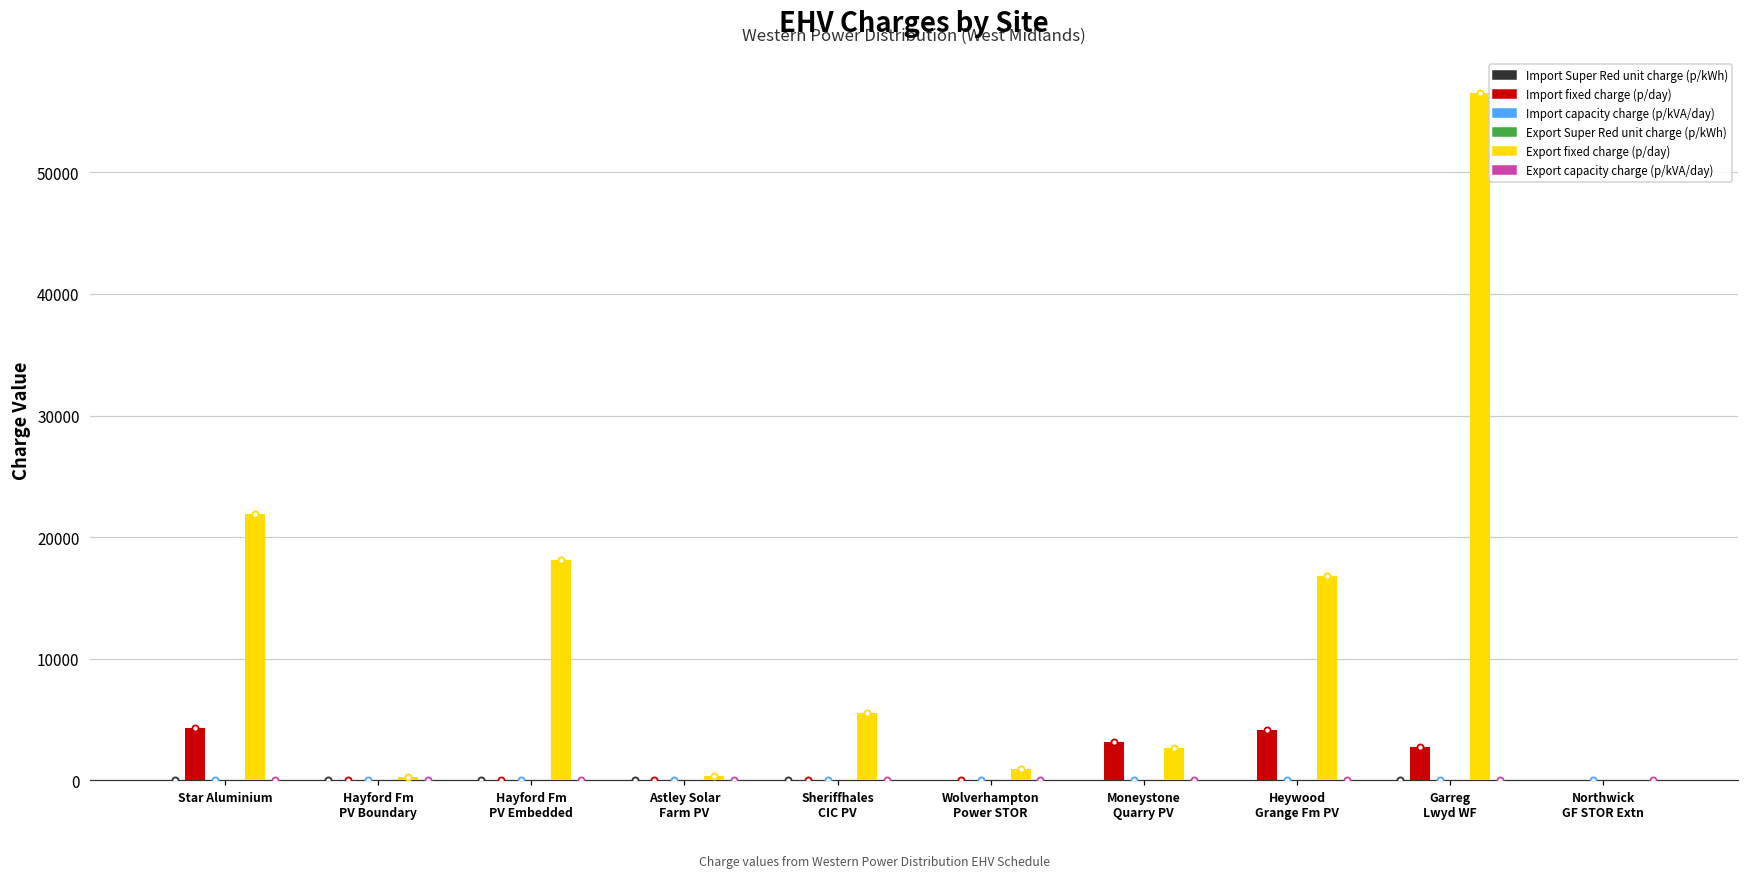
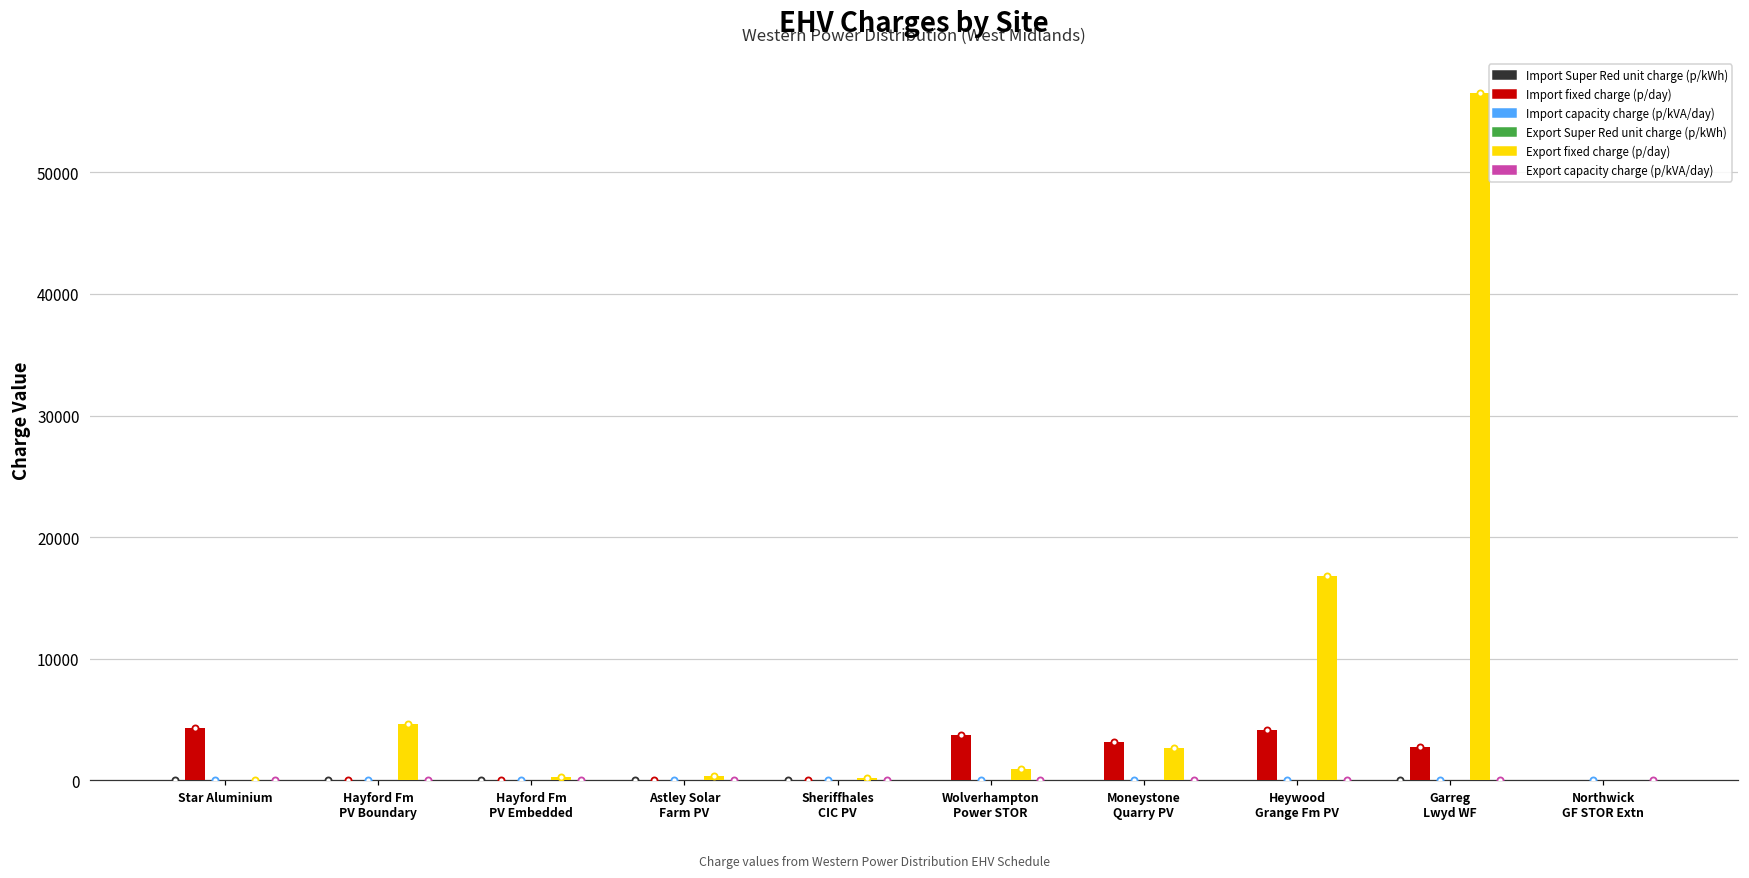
  {
    "Import Super Red unit charge (p/kWh)": {
      "Wolverhampton Power STOR": 0,
      "Moneystone Quarry PV": 0,
      "Heywood Grange Fm PV": 0,
      "Northwick GF STOR Extn": 0
    },
    "Import fixed charge (p/day)": {
      "Star Aluminium": 4300,
-     "Wolverhampton Power STOR": 0,
+     "Wolverhampton Power STOR": 3700,
      "Moneystone Quarry PV": 3200,
      "Heywood Grange Fm PV": 4200,
      "Garreg Lwyd WF": 2800,
      "Northwick GF STOR Extn": 0
    },
    "Export Super Red unit charge (p/kWh)": {
      "Star Aluminium": 0,
      "Hayford Fm PV Boundary": 0,
      "Hayford Fm PV Embedded": 0,
      "Astley Solar Farm PV": 0,
      "Sheriffhales CIC PV": 0,
      "Wolverhampton Power STOR": 0,
      "Moneystone Quarry PV": 0,
      "Heywood Grange Fm PV": 0,
      "Garreg Lwyd WF": 0,
      "Northwick GF STOR Extn": 0
    },
    "Export fixed charge (p/day)": {
-     "Star Aluminium": 21900,
-     "Hayford Fm PV Boundary": 300,
-     "Hayford Fm PV Embedded": 18200,
+     "Star Aluminium": 100,
+     "Hayford Fm PV Boundary": 4600,
+     "Hayford Fm PV Embedded": 300,
      "Astley Solar Farm PV": 300,
-     "Sheriffhales CIC PV": 5600,
+     "Sheriffhales CIC PV": 200,
      "Wolverhampton Power STOR": 900,
      "Moneystone Quarry PV": 2700,
      "Heywood Grange Fm PV": 16800,
      "Garreg Lwyd WF": 56500,
      "Northwick GF STOR Extn": 0
    }
  }
